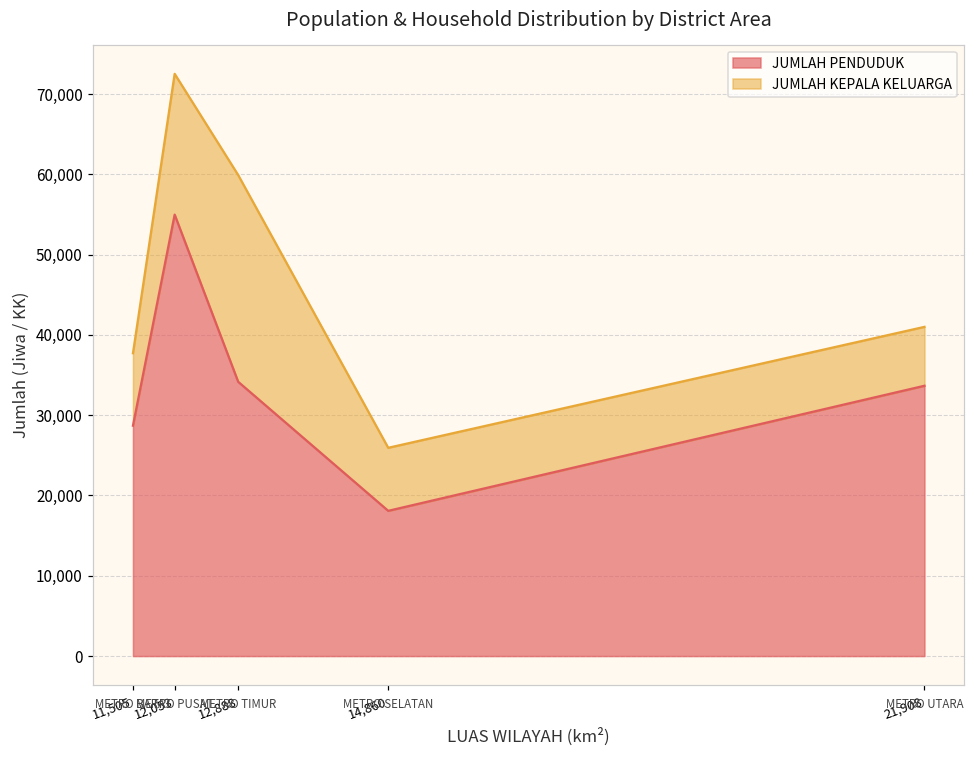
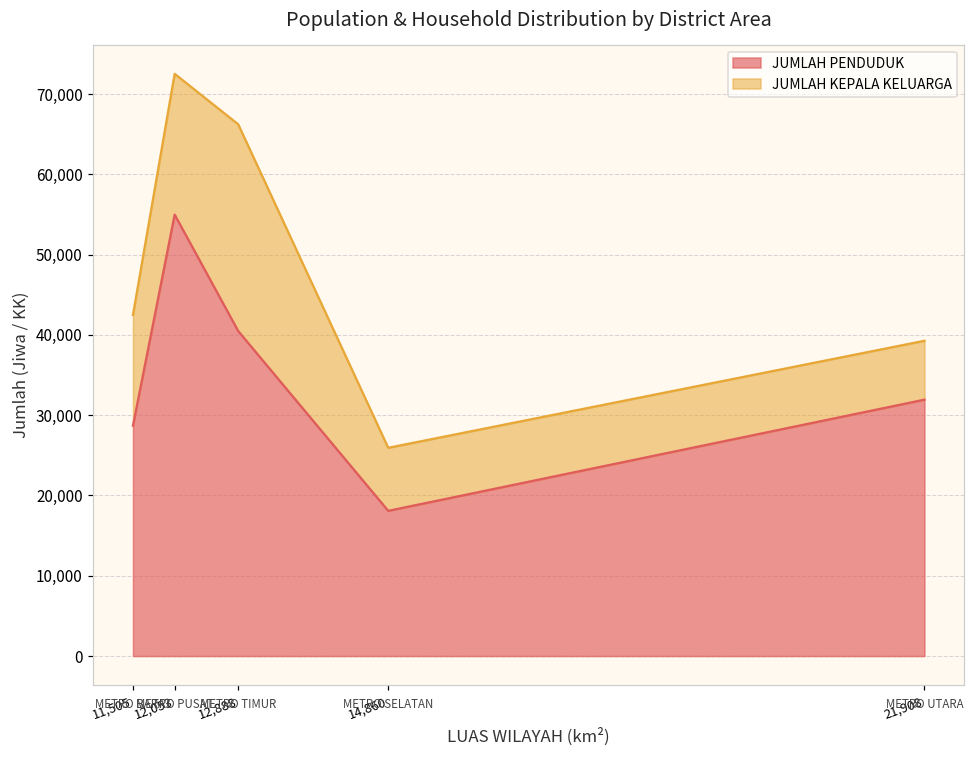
  {
    "JUMLAH PENDUDUK": {
      "11,505": "29,000",
      "12,053": "55,000",
-     "12,888": "34,000",
+     "12,888": "40,000",
      "14,860": "18,000",
-     "21,908": "34,000"
+     "21,908": "32,000"
    },
    "JUMLAH KEPALA KELUARGA": {
-     "11,505": "9,000",
+     "11,505": "14,000",
      "12,053": "18,000",
      "12,888": "26,000",
      "14,860": "8,000",
      "21,908": "7,000"
    }
  }
